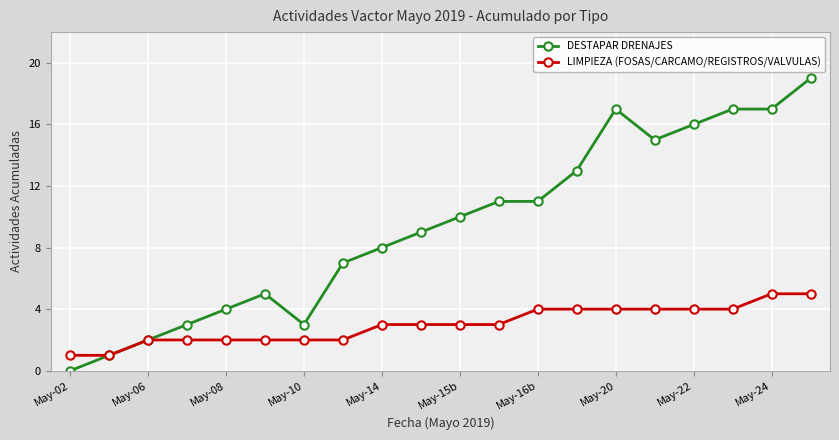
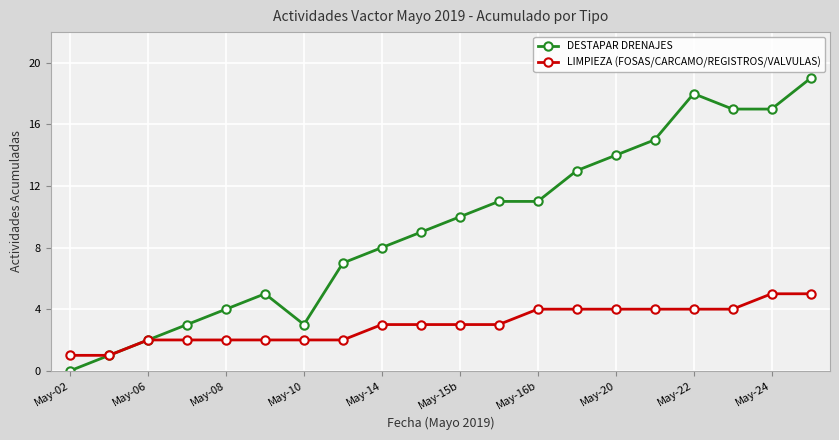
  {
    "DESTAPAR DRENAJES": {
      "May-02": 0,
      "May-08": 4,
      "May-10": 3,
      "May-14": 8,
      "May-15b": 10,
      "May-16b": 11,
-     "May-20": 17,
-     "May-22": 16,
+     "May-20": 14,
+     "May-22": 18,
      "May-24": 17
    },
    "LIMPIEZA (FOSAS/CARCAMO/REGISTROS/VALVULAS)": {
      "May-02": 1,
      "May-08": 2,
      "May-10": 2,
      "May-14": 3,
      "May-15b": 3,
      "May-16b": 4,
      "May-20": 4,
      "May-22": 4,
      "May-24": 5
    }
  }
